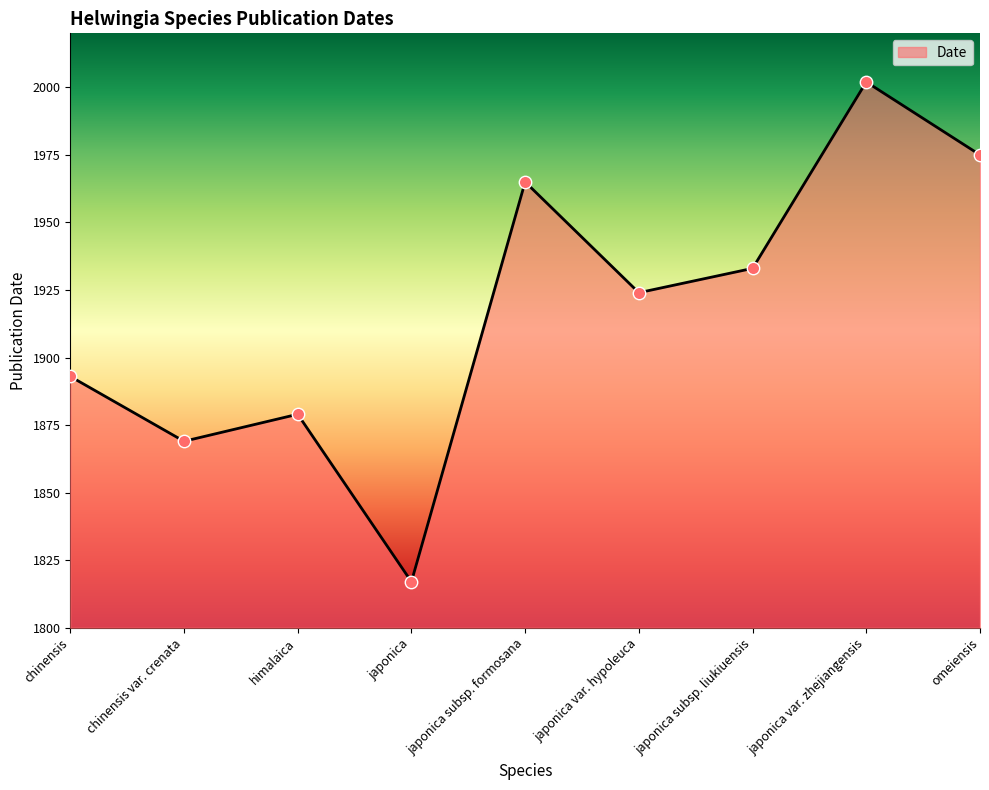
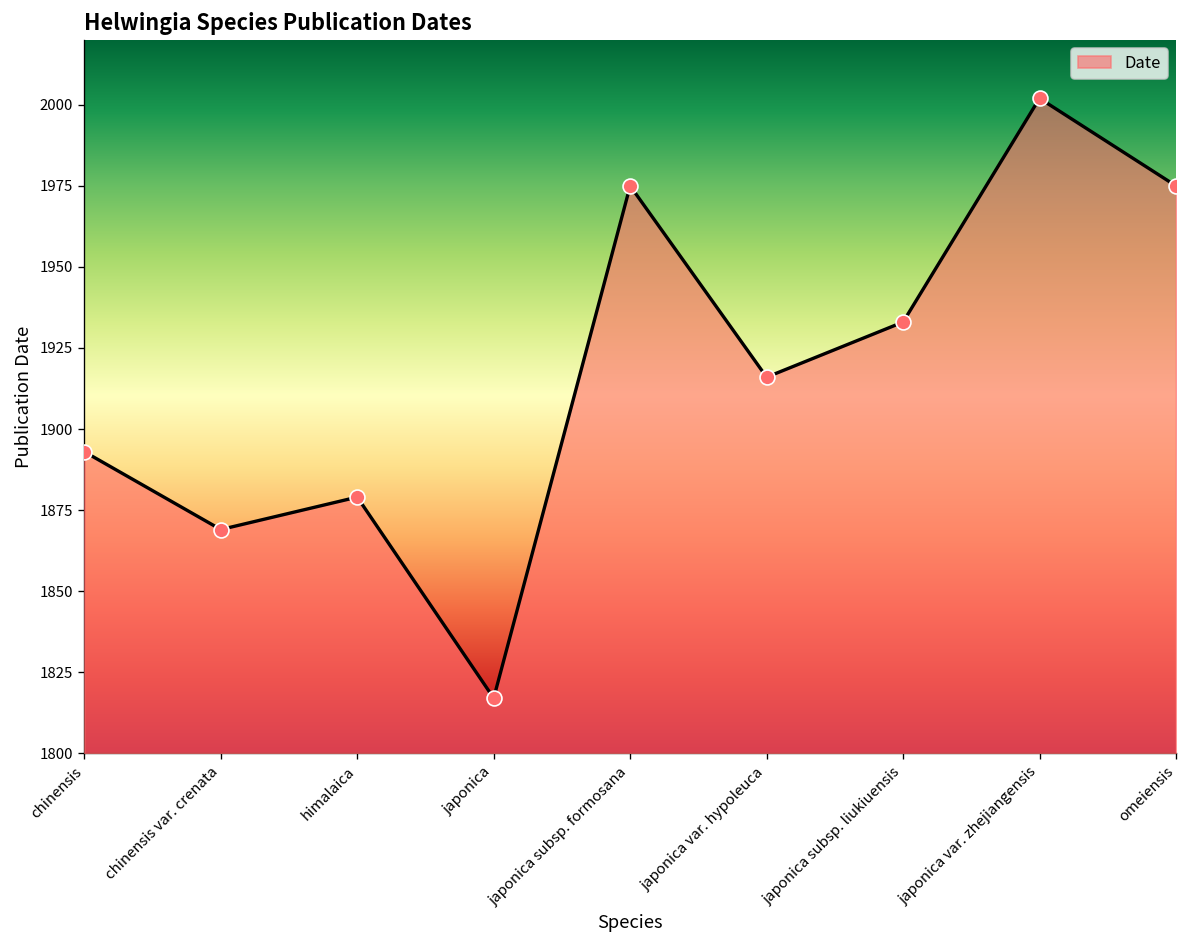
  {
    "chinensis": 1893,
    "chinensis var. crenata": 1869,
    "himalaica": 1879,
    "japonica": 1817,
-   "japonica subsp. formosana": 1965,
-   "japonica var. hypoleuca": 1924,
+   "japonica subsp. formosana": 1975,
+   "japonica var. hypoleuca": 1916,
    "japonica subsp. liukiuensis": 1933,
    "japonica var. zhejiangensis": 2002,
    "omeiensis": 1975
  }
